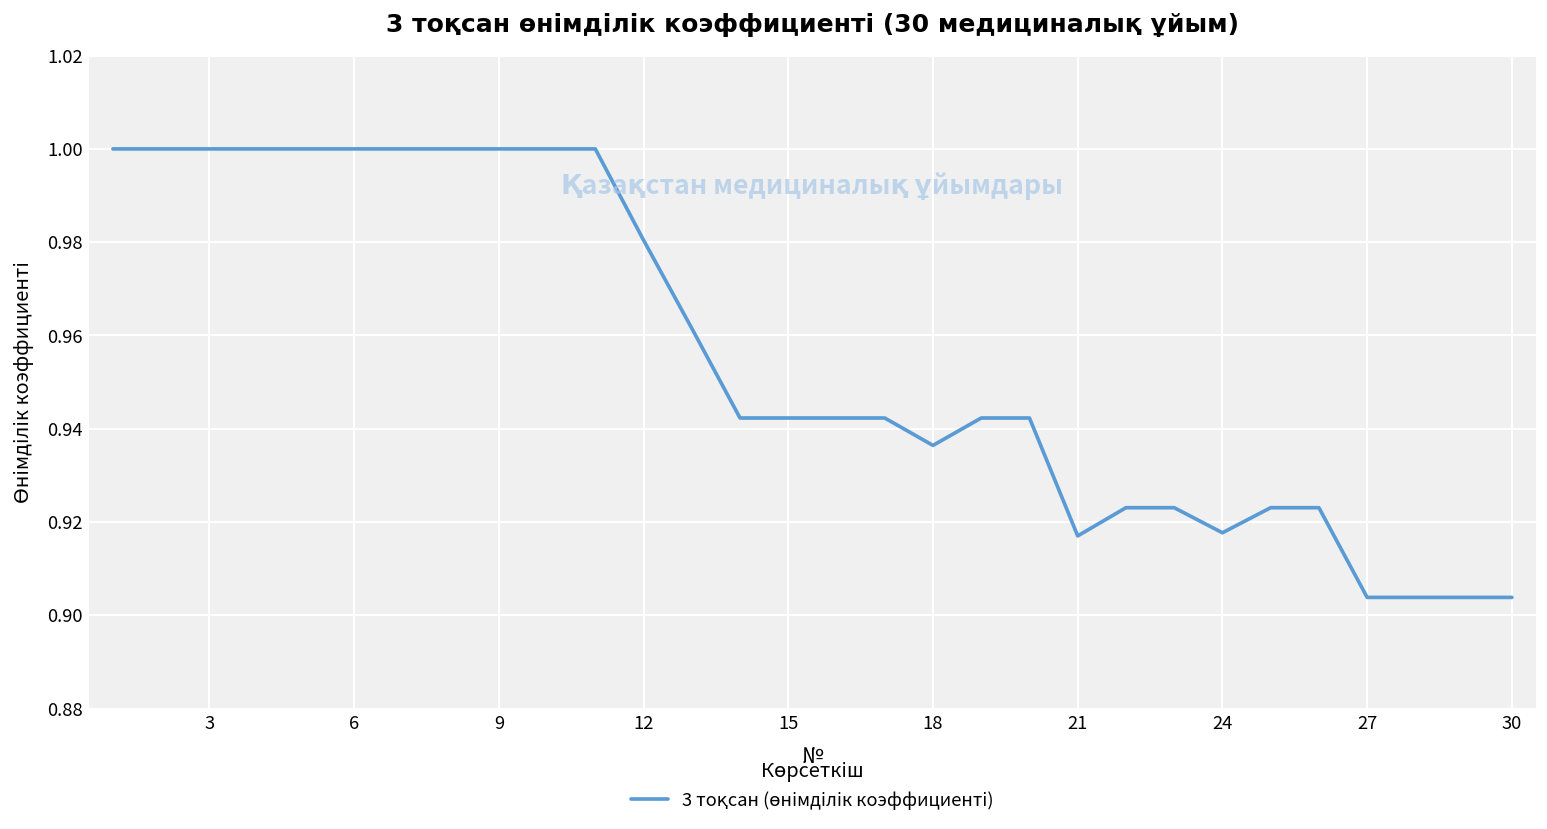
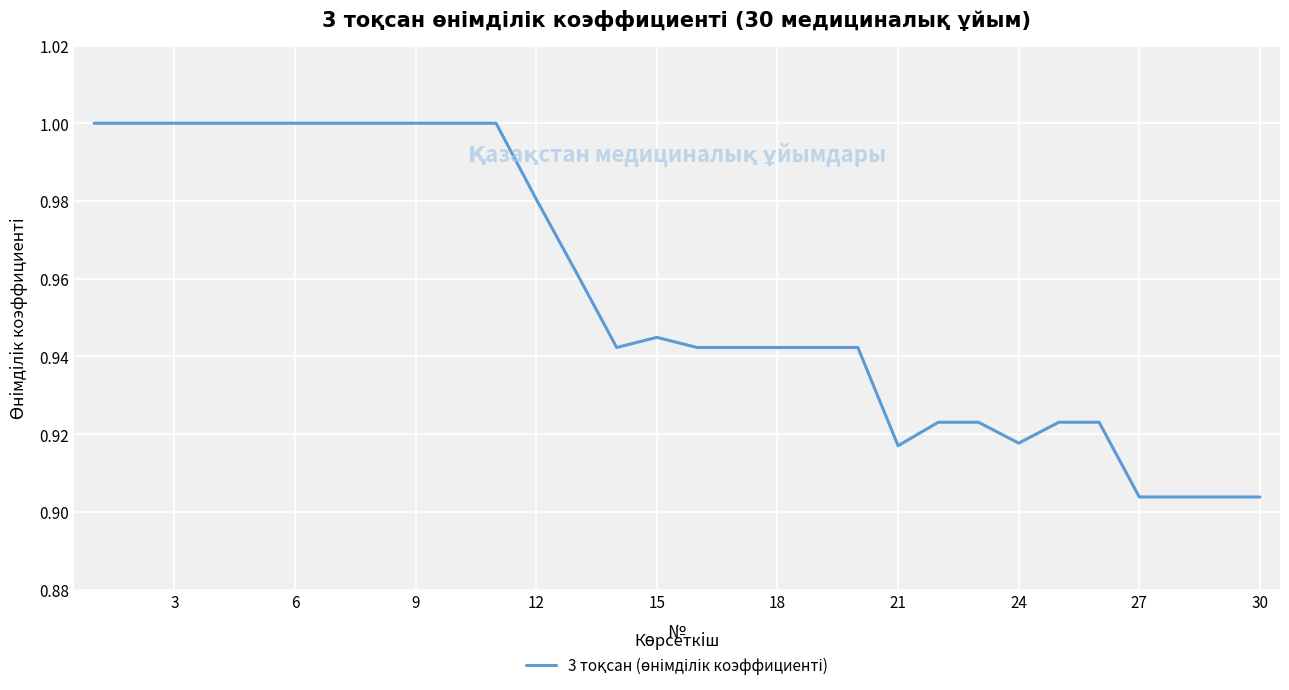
  {
    "3": 1.000,
    "6": 1.000,
    "9": 1.000,
    "12": 0.980,
-   "15": 0.942,
-   "18": 0.936,
+   "15": 0.945,
+   "18": 0.942,
    "21": 0.917,
    "24": 0.918,
    "27": 0.904,
    "30": 0.904
  }
